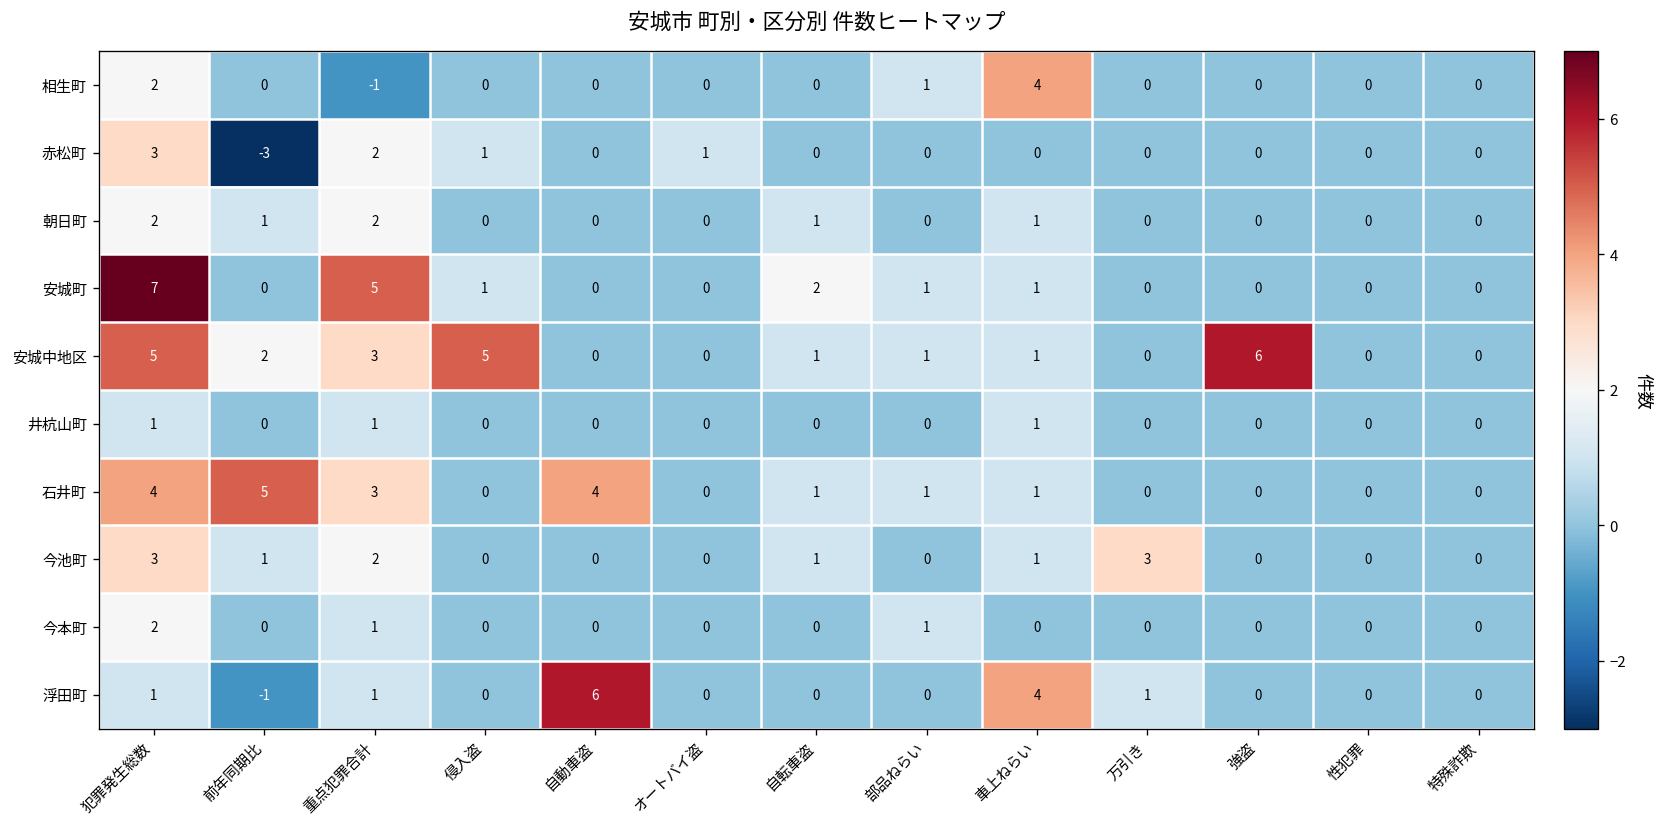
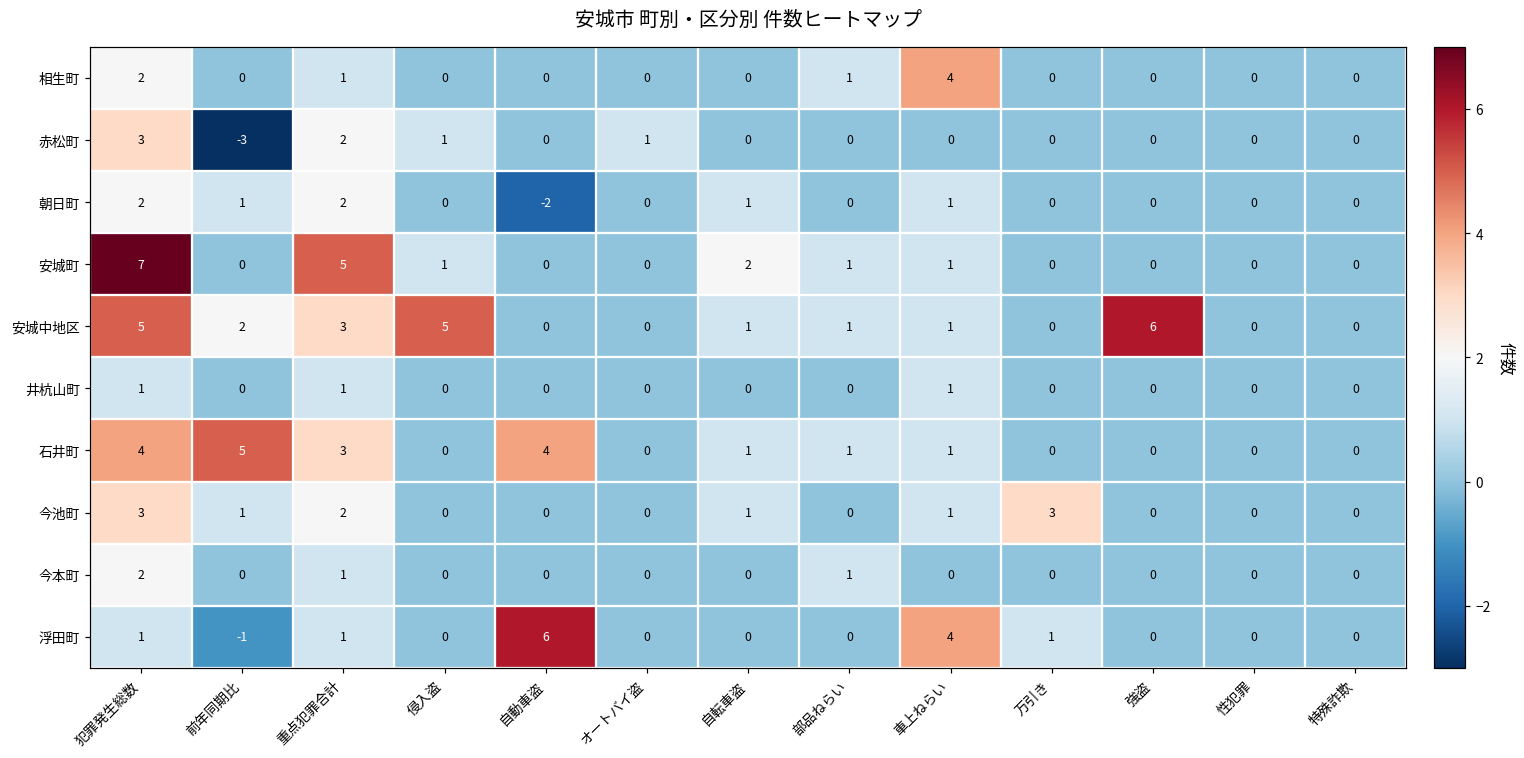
  {
    "相生町": {
      "犯罪発生総数": 2,
      "前年同期比": 0,
-     "重点犯罪合計": -1,
+     "重点犯罪合計": 1,
      "侵入盗": 0,
      "自動車盗": 0,
      "オートバイ盗": 0,
      "自転車盗": 0,
      "部品ねらい": 1,
      "車上ねらい": 4,
      "万引き": 0,
      "強盗": 0,
      "性犯罪": 0,
      "特殊詐欺": 0
    },
    "赤松町": {
      "犯罪発生総数": 3,
      "前年同期比": -3,
      "重点犯罪合計": 2,
      "侵入盗": 1,
      "自動車盗": 0,
      "オートバイ盗": 1,
      "自転車盗": 0,
      "部品ねらい": 0,
      "車上ねらい": 0,
      "万引き": 0,
      "強盗": 0,
      "性犯罪": 0,
      "特殊詐欺": 0
    },
    "朝日町": {
      "犯罪発生総数": 2,
      "前年同期比": 1,
      "重点犯罪合計": 2,
      "侵入盗": 0,
-     "自動車盗": 0,
+     "自動車盗": -2,
      "オートバイ盗": 0,
      "自転車盗": 1,
      "部品ねらい": 0,
      "車上ねらい": 1,
      "万引き": 0,
      "強盗": 0,
      "性犯罪": 0,
      "特殊詐欺": 0
    },
    "安城町": {
      "犯罪発生総数": 7,
      "前年同期比": 0,
      "重点犯罪合計": 5,
      "侵入盗": 1,
      "自動車盗": 0,
      "オートバイ盗": 0,
      "自転車盗": 2,
      "部品ねらい": 1,
      "車上ねらい": 1,
      "万引き": 0,
      "強盗": 0,
      "性犯罪": 0,
      "特殊詐欺": 0
    },
    "安城中地区": {
      "犯罪発生総数": 5,
      "前年同期比": 2,
      "重点犯罪合計": 3,
      "侵入盗": 5,
      "自動車盗": 0,
      "オートバイ盗": 0,
      "自転車盗": 1,
      "部品ねらい": 1,
      "車上ねらい": 1,
      "万引き": 0,
      "強盗": 6,
      "性犯罪": 0,
      "特殊詐欺": 0
    },
    "井杭山町": {
      "犯罪発生総数": 1,
      "前年同期比": 0,
      "重点犯罪合計": 1,
      "侵入盗": 0,
      "自動車盗": 0,
      "オートバイ盗": 0,
      "自転車盗": 0,
      "部品ねらい": 0,
      "車上ねらい": 1,
      "万引き": 0,
      "強盗": 0,
      "性犯罪": 0,
      "特殊詐欺": 0
    },
    "石井町": {
      "犯罪発生総数": 4,
      "前年同期比": 5,
      "重点犯罪合計": 3,
      "侵入盗": 0,
      "自動車盗": 4,
      "オートバイ盗": 0,
      "自転車盗": 1,
      "部品ねらい": 1,
      "車上ねらい": 1,
      "万引き": 0,
      "強盗": 0,
      "性犯罪": 0,
      "特殊詐欺": 0
    },
    "今池町": {
      "犯罪発生総数": 3,
      "前年同期比": 1,
      "重点犯罪合計": 2,
      "侵入盗": 0,
      "自動車盗": 0,
      "オートバイ盗": 0,
      "自転車盗": 1,
      "部品ねらい": 0,
      "車上ねらい": 1,
      "万引き": 3,
      "強盗": 0,
      "性犯罪": 0,
      "特殊詐欺": 0
    },
    "今本町": {
      "犯罪発生総数": 2,
      "前年同期比": 0,
      "重点犯罪合計": 1,
      "侵入盗": 0,
      "自動車盗": 0,
      "オートバイ盗": 0,
      "自転車盗": 0,
      "部品ねらい": 1,
      "車上ねらい": 0,
      "万引き": 0,
      "強盗": 0,
      "性犯罪": 0,
      "特殊詐欺": 0
    },
    "浮田町": {
      "犯罪発生総数": 1,
      "前年同期比": -1,
      "重点犯罪合計": 1,
      "侵入盗": 0,
      "自動車盗": 6,
      "オートバイ盗": 0,
      "自転車盗": 0,
      "部品ねらい": 0,
      "車上ねらい": 4,
      "万引き": 1,
      "強盗": 0,
      "性犯罪": 0,
      "特殊詐欺": 0
    }
  }
